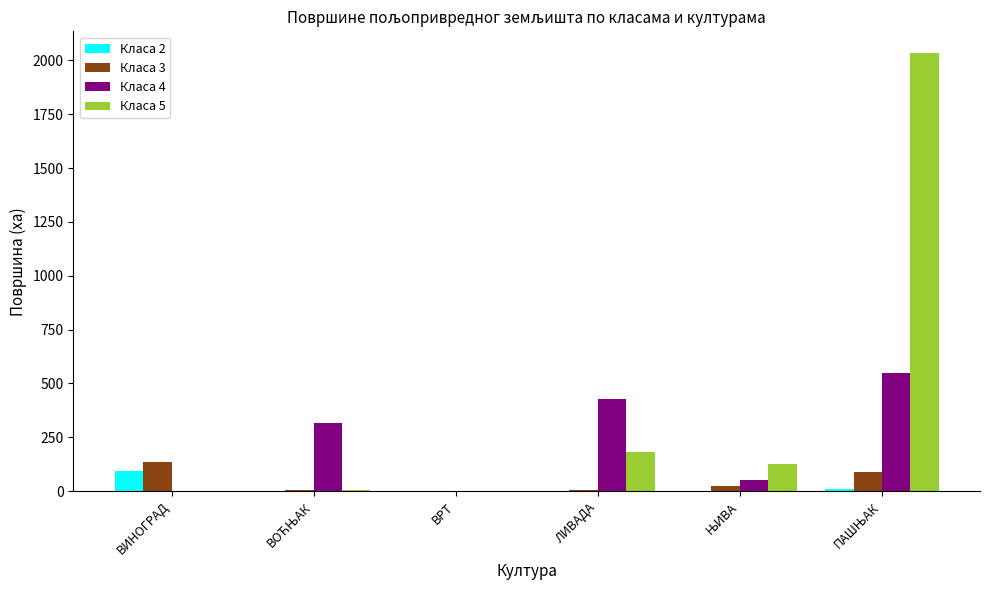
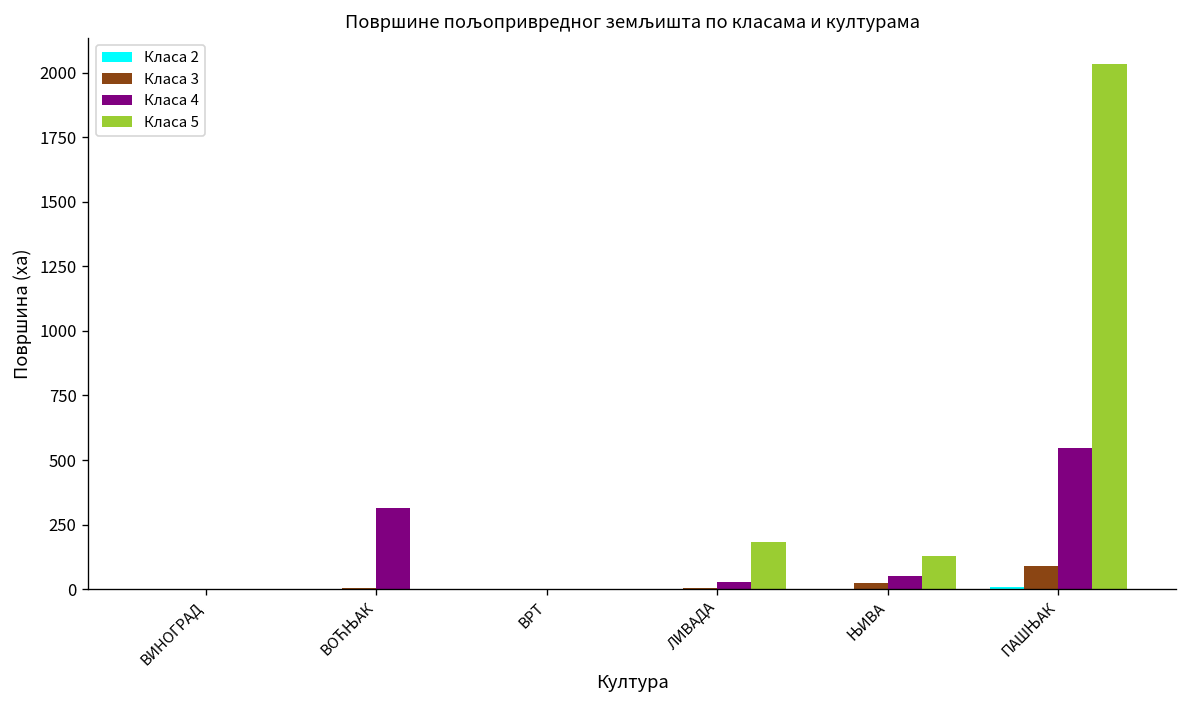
  {
    "Класа 2": {
-     "ВИНОГРАД": 90,
+     "ВИНОГРАД": 0,
      "ВОЋЊАК": 0
    },
    "Класа 3": {
-     "ВИНОГРАД": 140,
+     "ВИНОГРАД": 0,
      "ЊИВА": 20,
      "ПАШЊАК": 90
    },
    "Класа 4": {
      "ВОЋЊАК": 320,
-     "ЛИВАДА": 430,
+     "ЛИВАДА": 30,
      "ЊИВА": 50,
      "ПАШЊАК": 550
    },
    "Класа 5": {
      "ВИНОГРАД": 0,
      "ЛИВАДА": 180,
      "ЊИВА": 130,
      "ПАШЊАК": 2030
    }
  }
